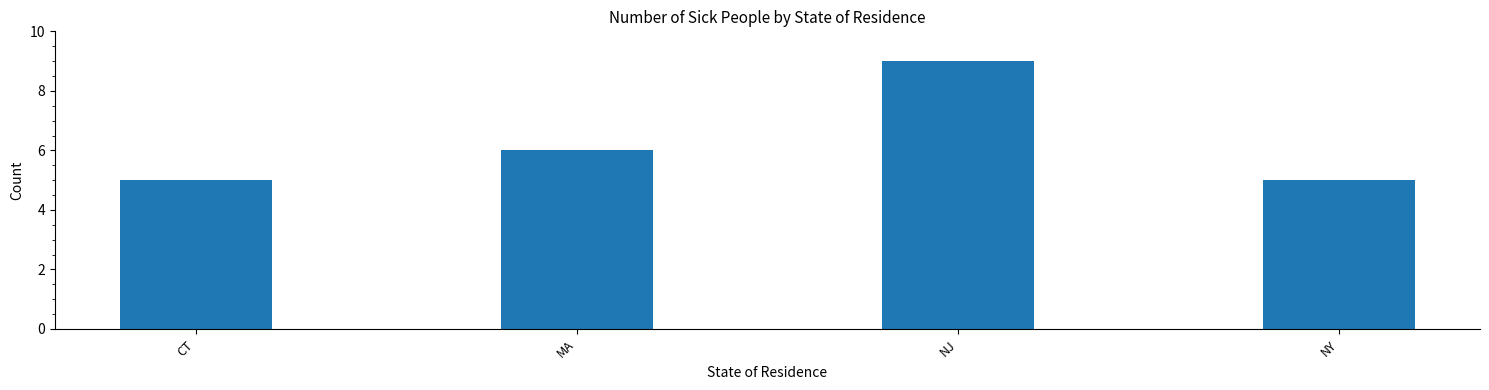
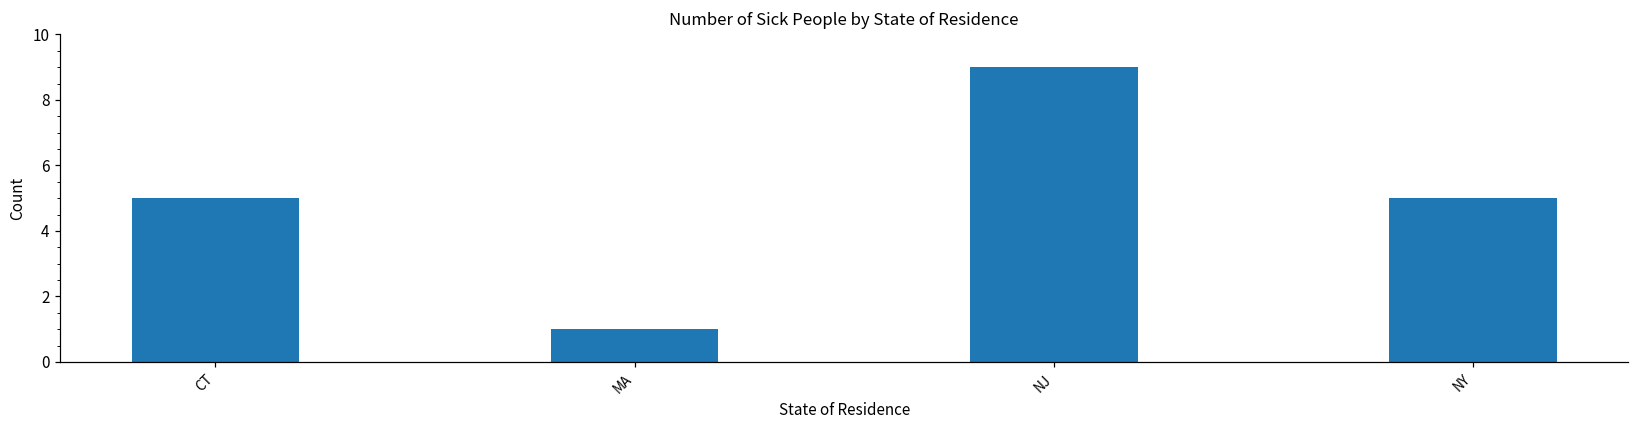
  {
    "CT": 5,
-   "MA": 6,
+   "MA": 1,
    "NJ": 9,
    "NY": 5
  }
